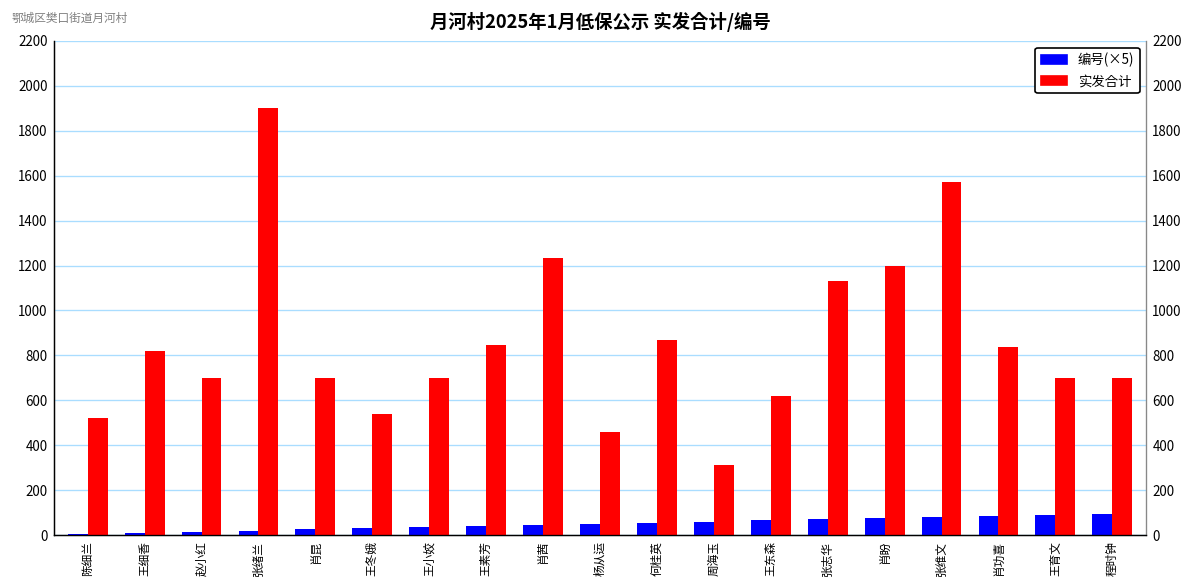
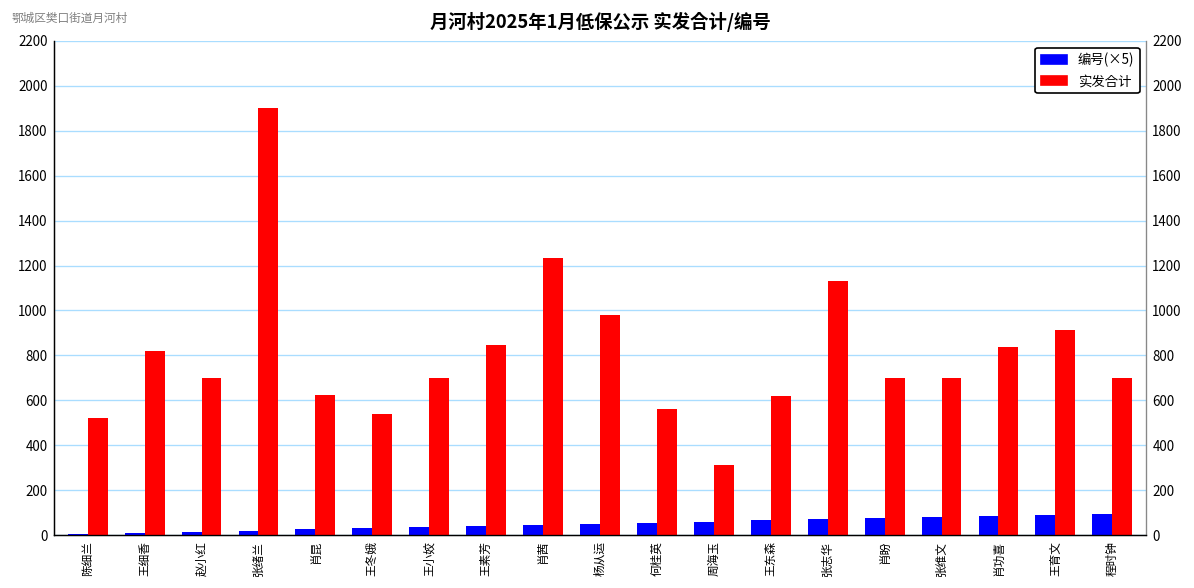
  {
    "实发合计": {
      "陈细兰": 520,
      "王细香": 820,
      "赵小红": 700,
      "张绪兰": 1900,
-     "肖昆": 700,
+     "肖昆": 620,
      "王冬娥": 540,
      "王小姣": 700,
      "王素芳": 850,
      "肖茜": 1230,
-     "杨从运": 460,
-     "何桂英": 870,
+     "杨从运": 980,
+     "何桂英": 560,
      "周海玉": 310,
      "王东森": 620,
      "张志华": 1130,
-     "肖盼": 1200,
-     "张维文": 1570,
+     "肖盼": 700,
+     "张维文": 700,
      "肖功喜": 840,
-     "王育文": 700,
+     "王育文": 910,
      "程时钟": 700
    }
  }
